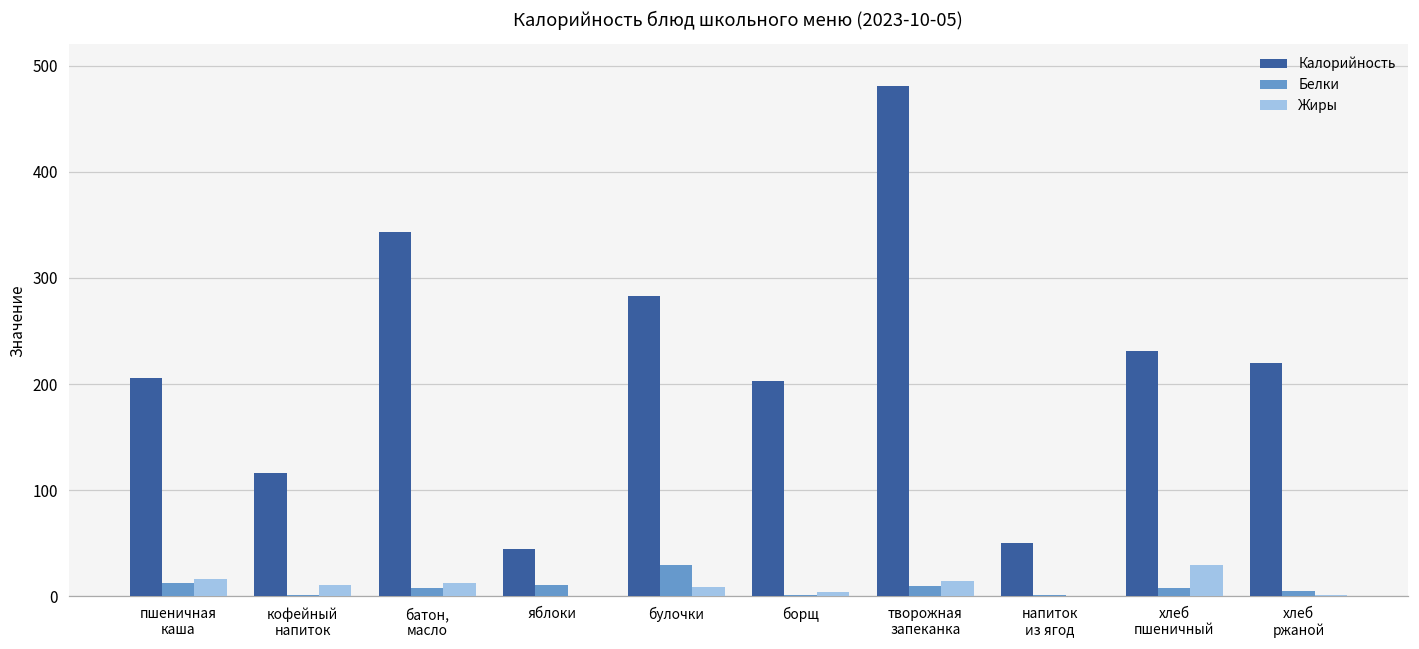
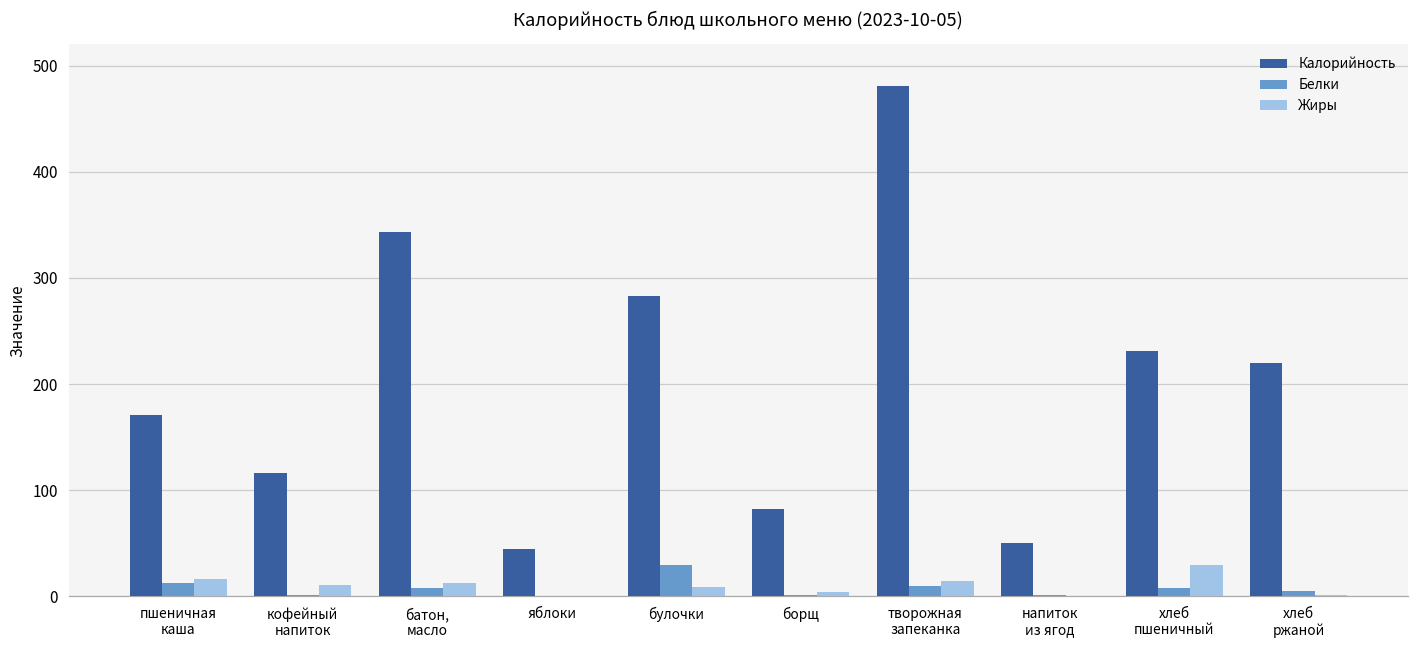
  {
    "Калорийность": {
-     "пшеничная каша": 210,
+     "пшеничная каша": 170,
      "кофейный напиток": 120,
      "батон, масло": 340,
      "яблоки": 50,
      "булочки": 280,
-     "борщ": 200,
+     "борщ": 80,
      "творожная запеканка": 480,
      "напиток из ягод": 50,
      "хлеб пшеничный": 230,
      "хлеб ржаной": 220
    },
    "Белки": {
      "пшеничная каша": 10,
      "батон, масло": 10,
-     "яблоки": 10,
+     "яблоки": 0,
      "булочки": 30,
      "творожная запеканка": 10,
      "хлеб пшеничный": 10,
      "хлеб ржаной": 10
    },
    "Жиры": {
      "пшеничная каша": 20,
      "кофейный напиток": 10,
      "батон, масло": 10,
      "яблоки": 0,
      "булочки": 10,
      "борщ": 0,
      "творожная запеканка": 20,
      "напиток из ягод": 0,
      "хлеб пшеничный": 30
    }
  }
